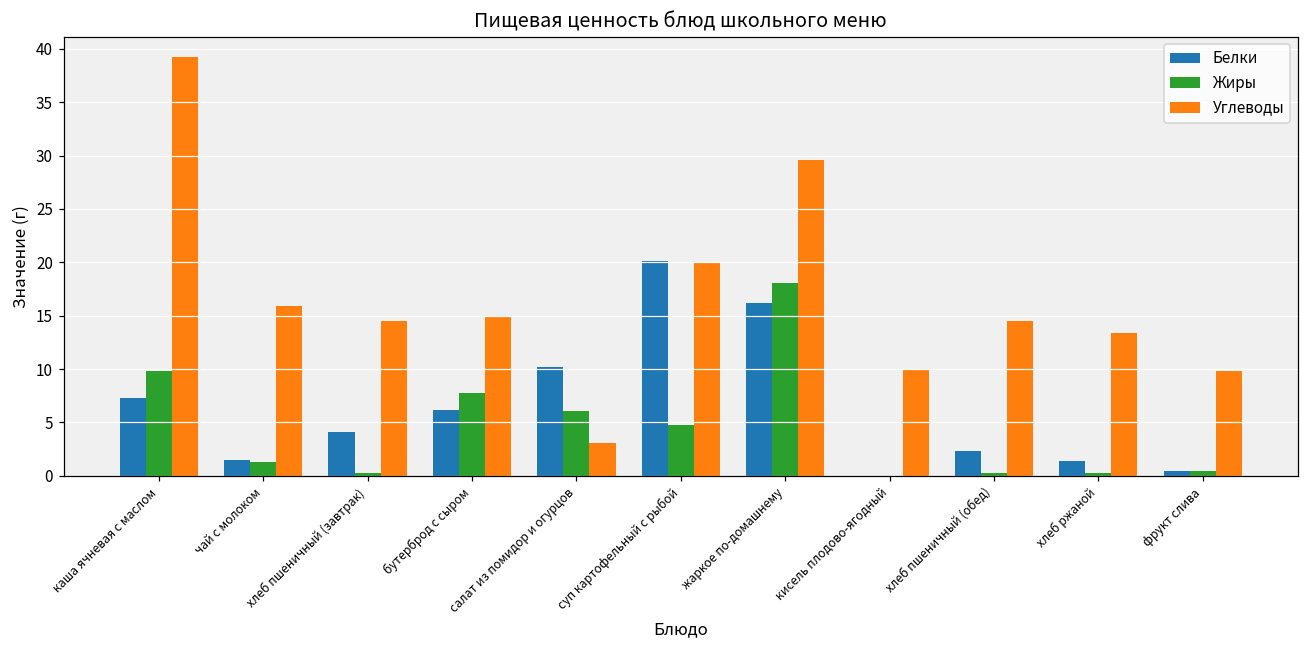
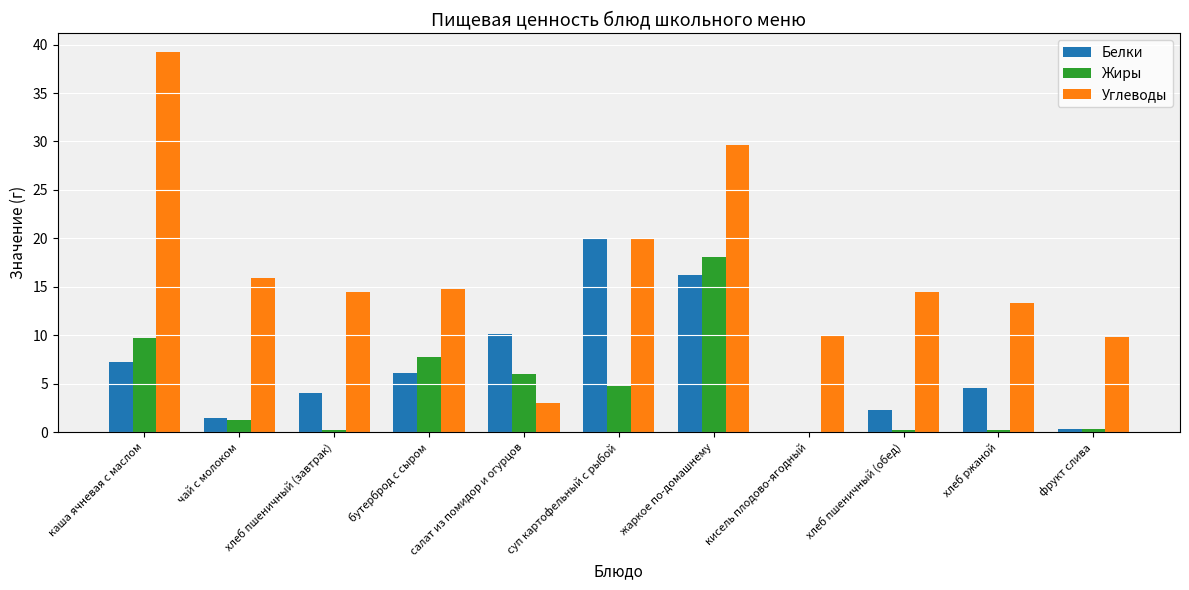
  {
    "Белки": {
      "каша ячневая с маслом": 7,
      "чай с молоком": 2,
      "хлеб пшеничный (завтрак)": 4,
      "бутерброд с сыром": 6,
      "салат из помидор и огурцов": 10,
      "суп картофельный с рыбой": 20,
      "жаркое по-домашнему": 16,
      "кисель плодово-ягодный": 0,
      "хлеб пшеничный (обед)": 2,
-     "хлеб ржаной": 1,
+     "хлеб ржаной": 5,
      "фрукт слива": 0
    },
    "Жиры": {
      "каша ячневая с маслом": 10,
      "чай с молоком": 1,
      "хлеб пшеничный (завтрак)": 0,
      "бутерброд с сыром": 8,
      "салат из помидор и огурцов": 6,
      "суп картофельный с рыбой": 5,
      "жаркое по-домашнему": 18,
      "кисель плодово-ягодный": 0,
      "хлеб пшеничный (обед)": 0,
      "хлеб ржаной": 0,
      "фрукт слива": 0
    },
    "Углеводы": {
      "каша ячневая с маслом": 39,
      "чай с молоком": 16,
      "хлеб пшеничный (завтрак)": 14,
      "бутерброд с сыром": 15,
      "салат из помидор и огурцов": 3,
      "суп картофельный с рыбой": 20,
      "жаркое по-домашнему": 30,
      "кисель плодово-ягодный": 10,
      "хлеб пшеничный (обед)": 14,
      "хлеб ржаной": 13,
      "фрукт слива": 10
    }
  }
